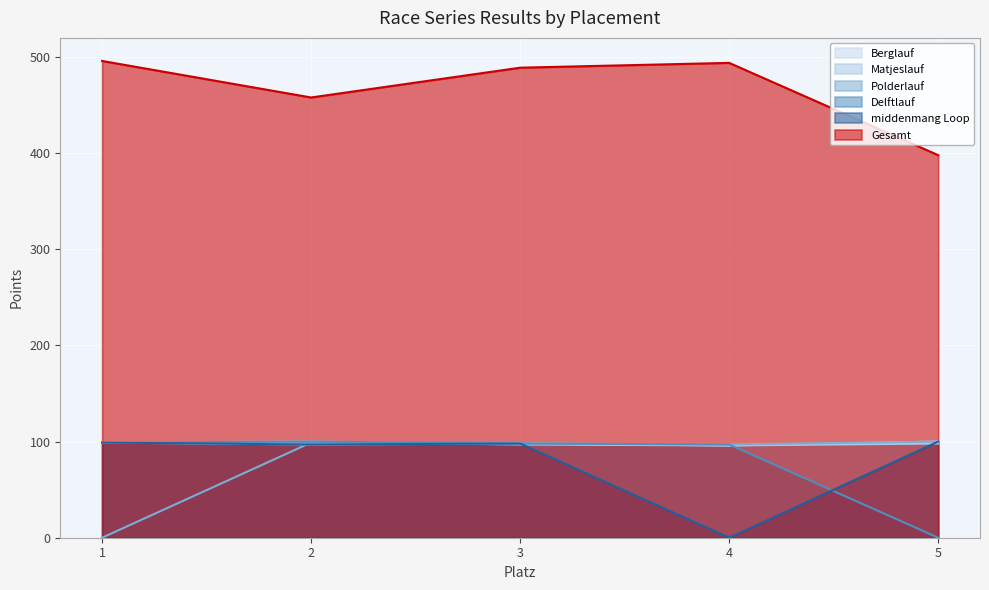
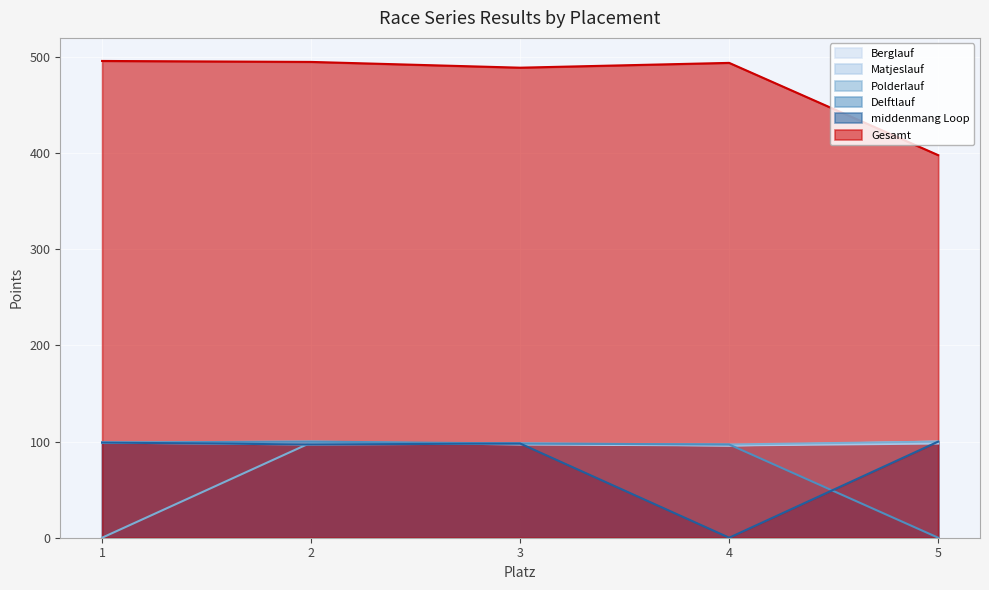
  {
    "Gesamt": {
      "1": 500,
-     "2": 460,
+     "2": 500,
      "3": 490,
      "4": 490,
      "5": 400
    }
  }
